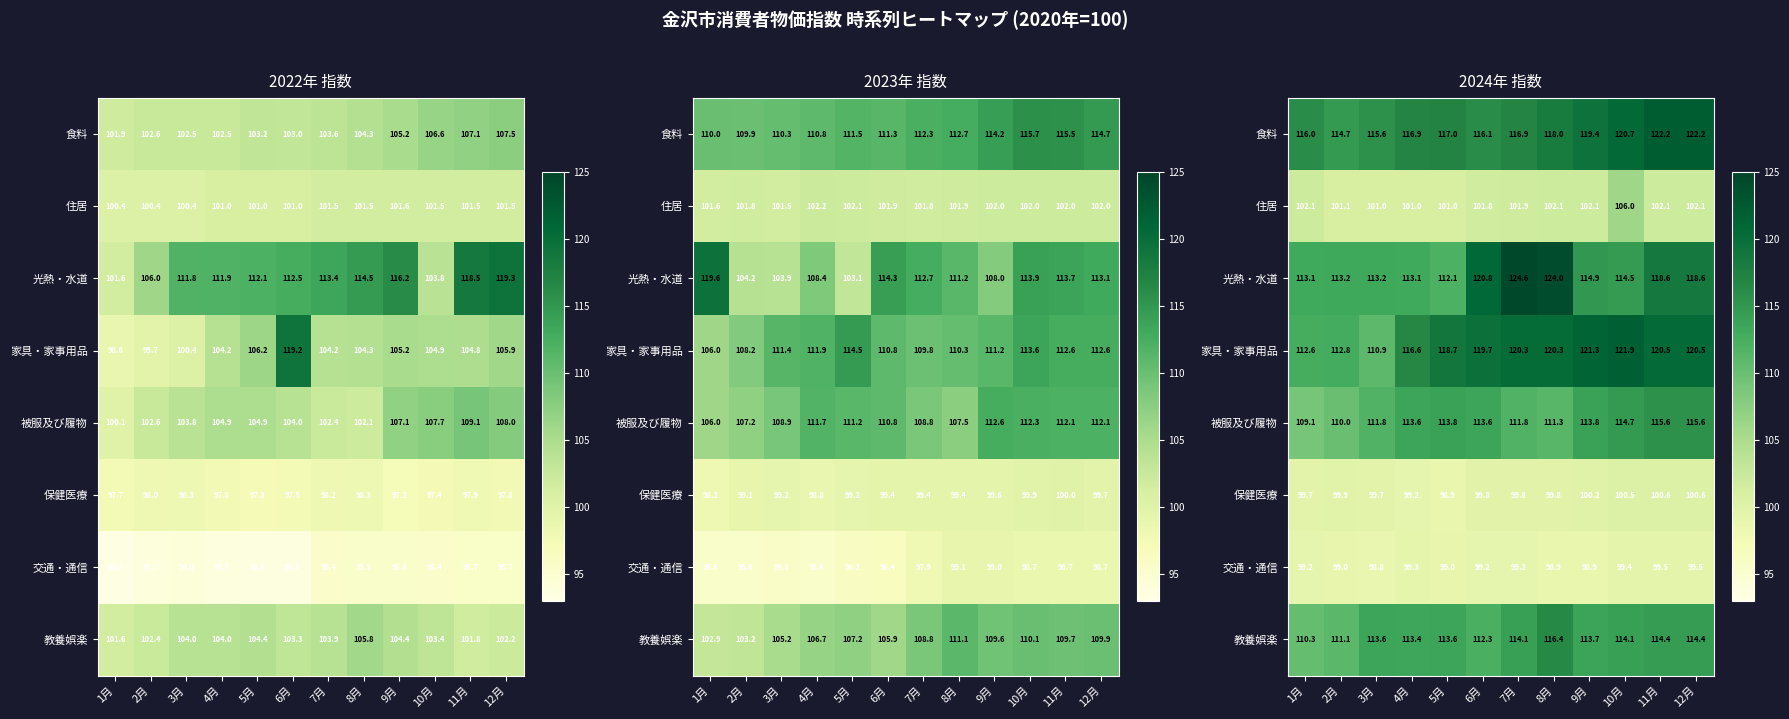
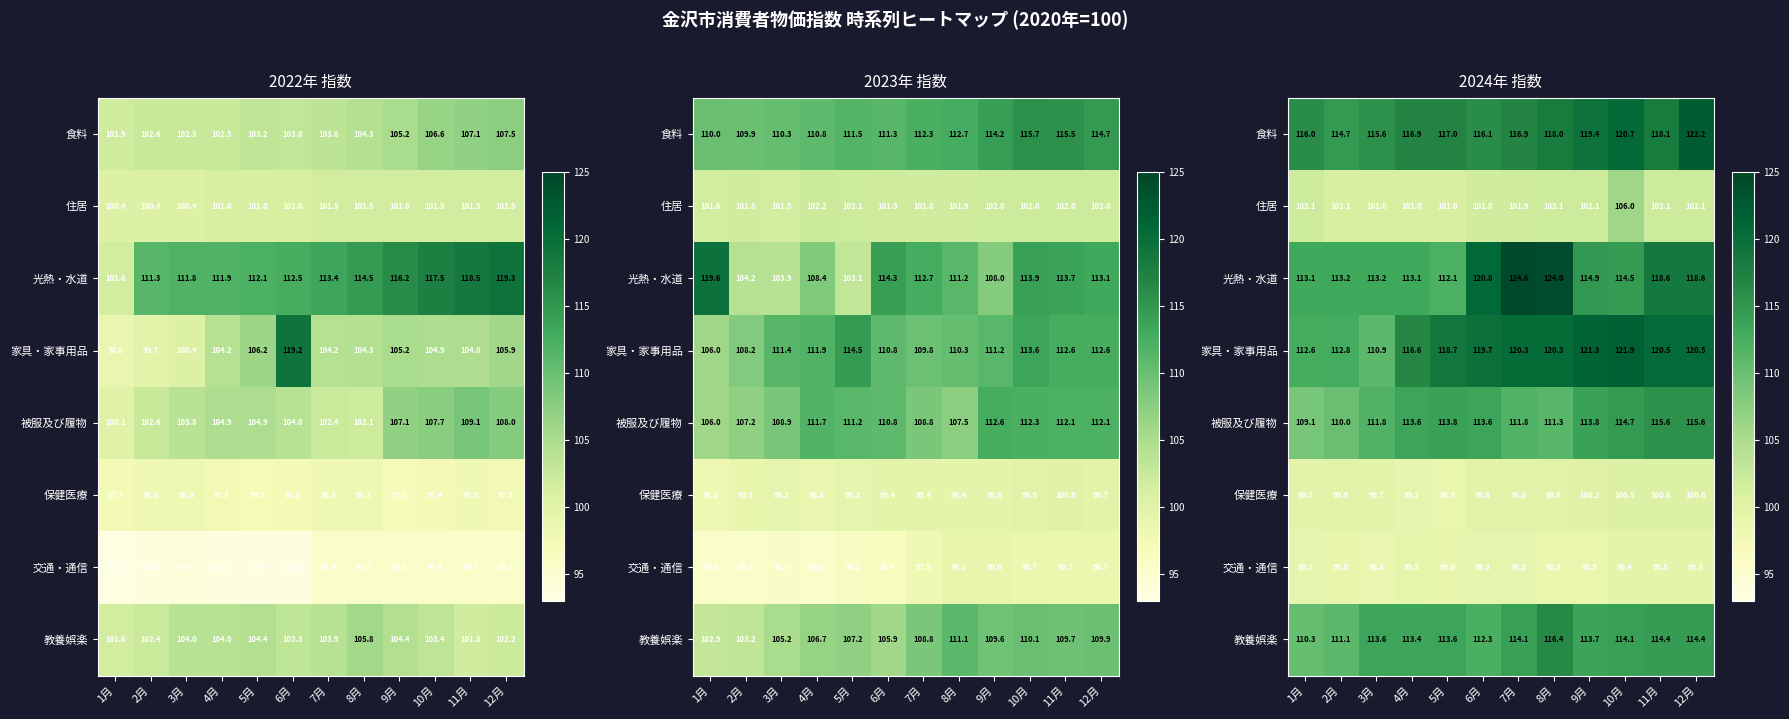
  {
    "2022年 指数": {
      "光熱・水道": {
        "1月": 101.6,
-       "2月": 106.0,
+       "2月": 111.3,
        "3月": 111.8,
        "4月": 111.9,
        "5月": 112.1,
        "6月": 112.5,
        "7月": 113.4,
        "8月": 114.5,
        "9月": 116.2,
-       "10月": 103.8,
+       "10月": 117.5,
        "11月": 118.5,
        "12月": 119.3
      }
    },
    "2024年 指数": {
      "食料": {
        "1月": 116.0,
        "2月": 114.7,
        "3月": 115.6,
        "4月": 116.9,
        "5月": 117.0,
        "6月": 116.1,
        "7月": 116.9,
        "8月": 118.0,
        "9月": 119.4,
        "10月": 120.7,
-       "11月": 122.2,
+       "11月": 118.1,
        "12月": 122.2
      }
    }
  }
